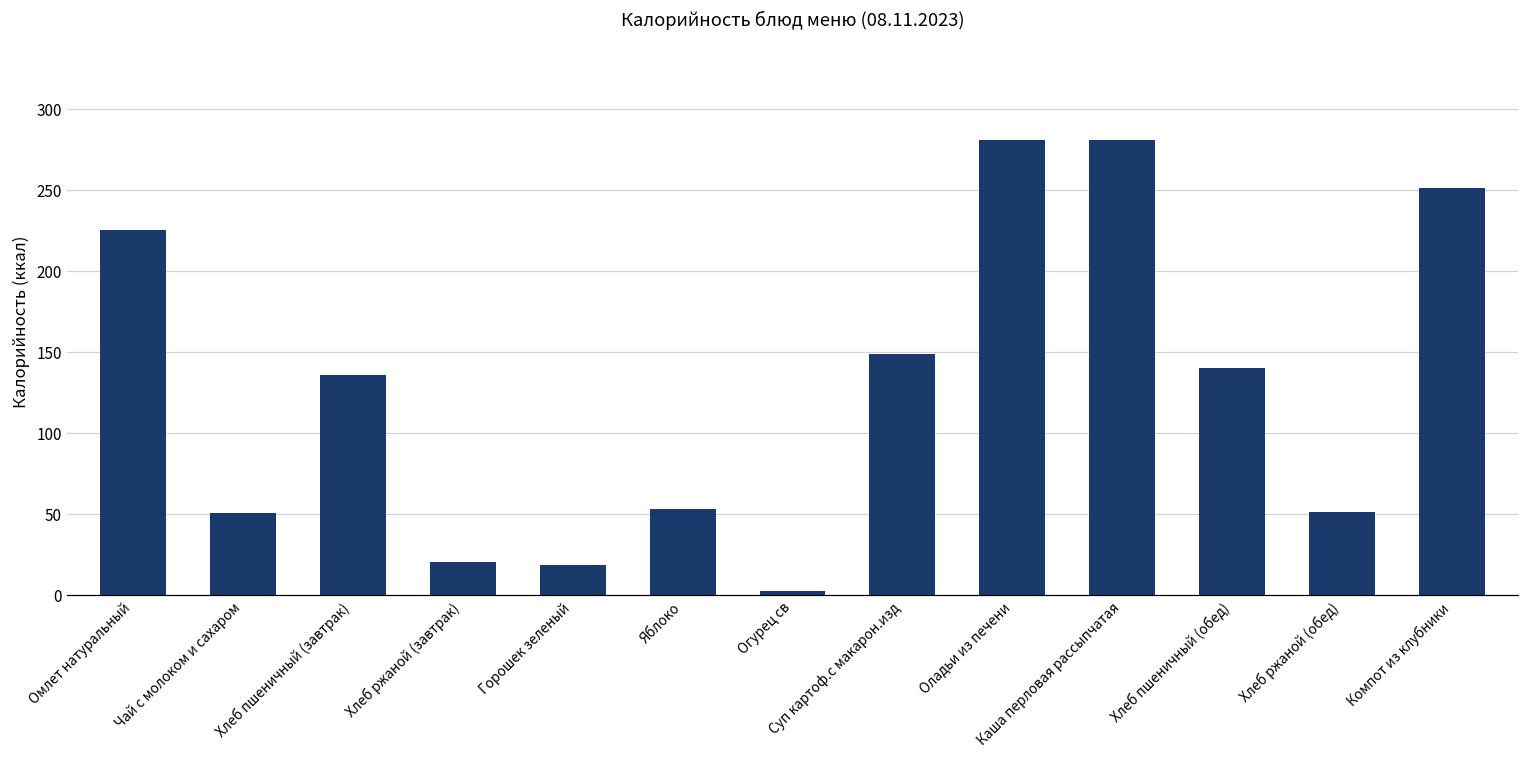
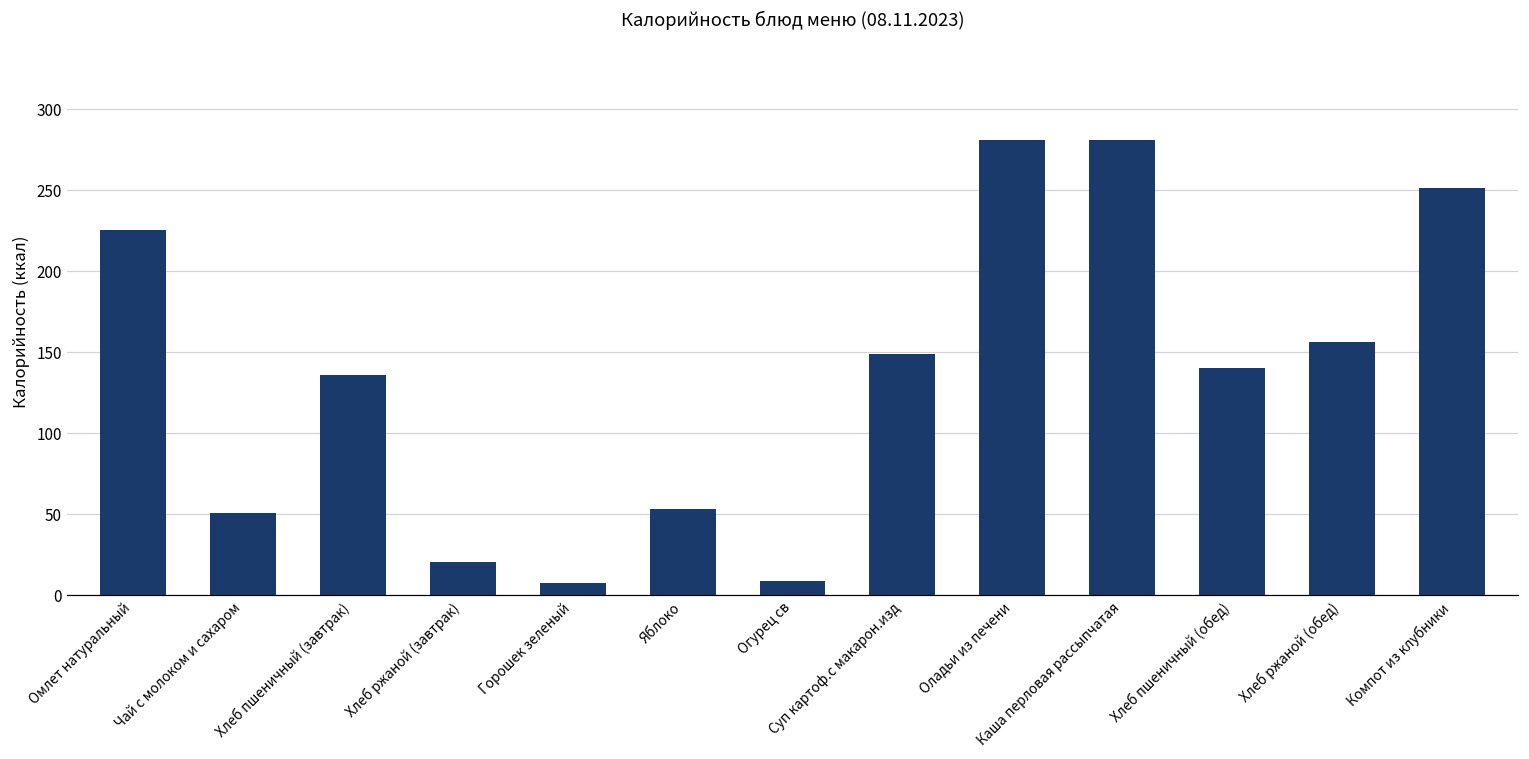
  {
    "Омлет натуральный": 225,
    "Чай с молоком и сахаром": 51,
    "Хлеб пшеничный (завтрак)": 136,
    "Хлеб ржаной (завтрак)": 20,
-   "Горошек зеленый": 19,
+   "Горошек зеленый": 7,
    "Яблоко": 53,
-   "Огурец св": 3,
+   "Огурец св": 9,
    "Суп картоф.с макарон.изд": 149,
    "Оладьи из печени": 281,
    "Каша перловая рассыпчатая": 281,
    "Хлеб пшеничный (обед)": 141,
-   "Хлеб ржаной (обед)": 51,
+   "Хлеб ржаной (обед)": 156,
    "Компот из клубники": 251
  }
